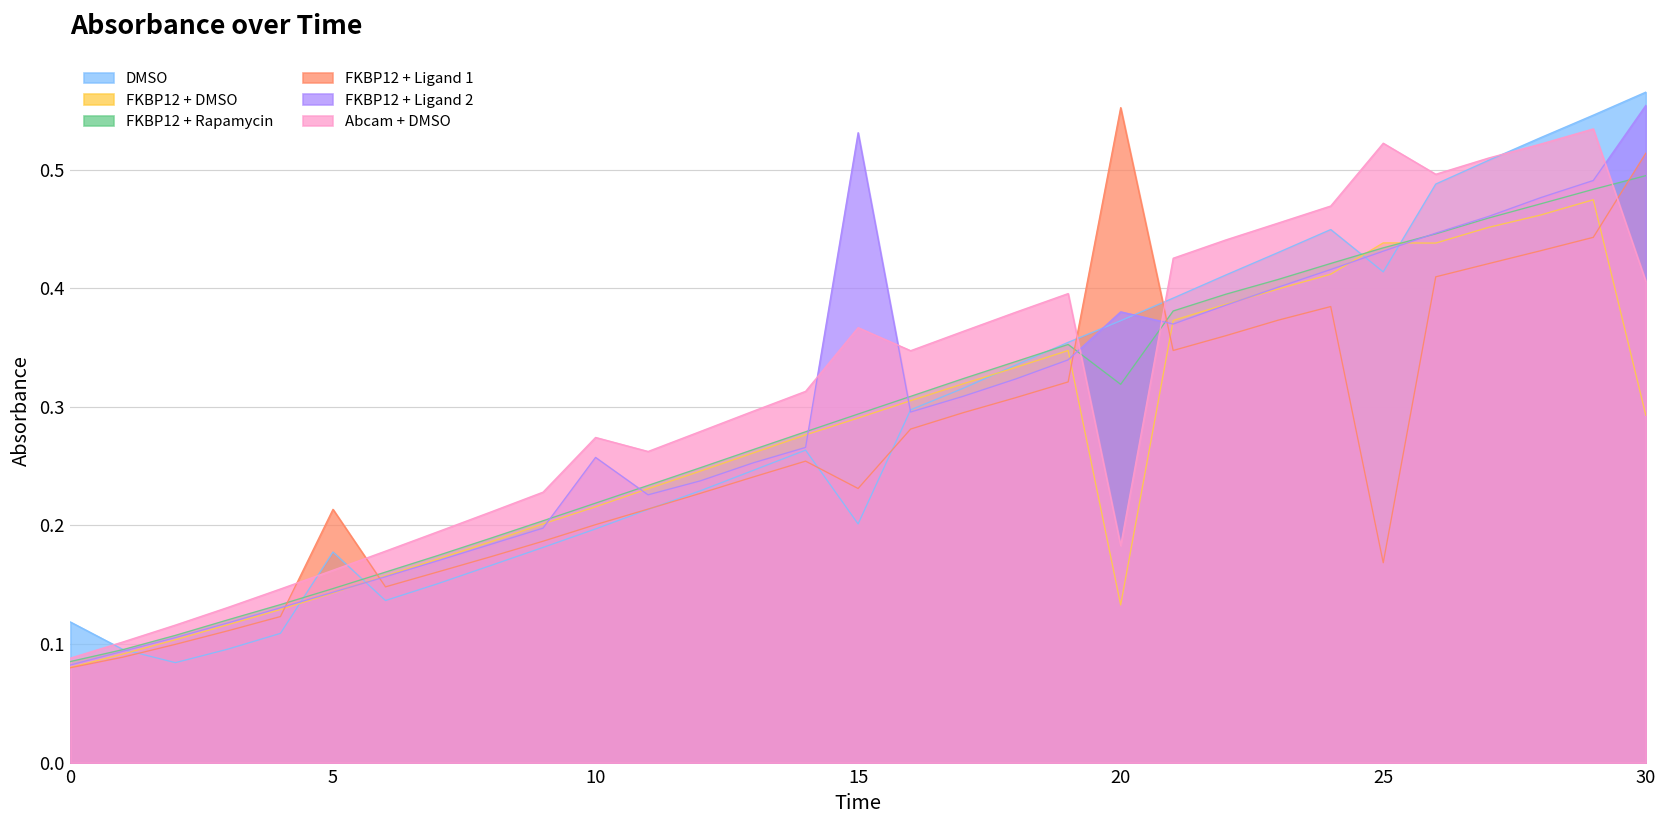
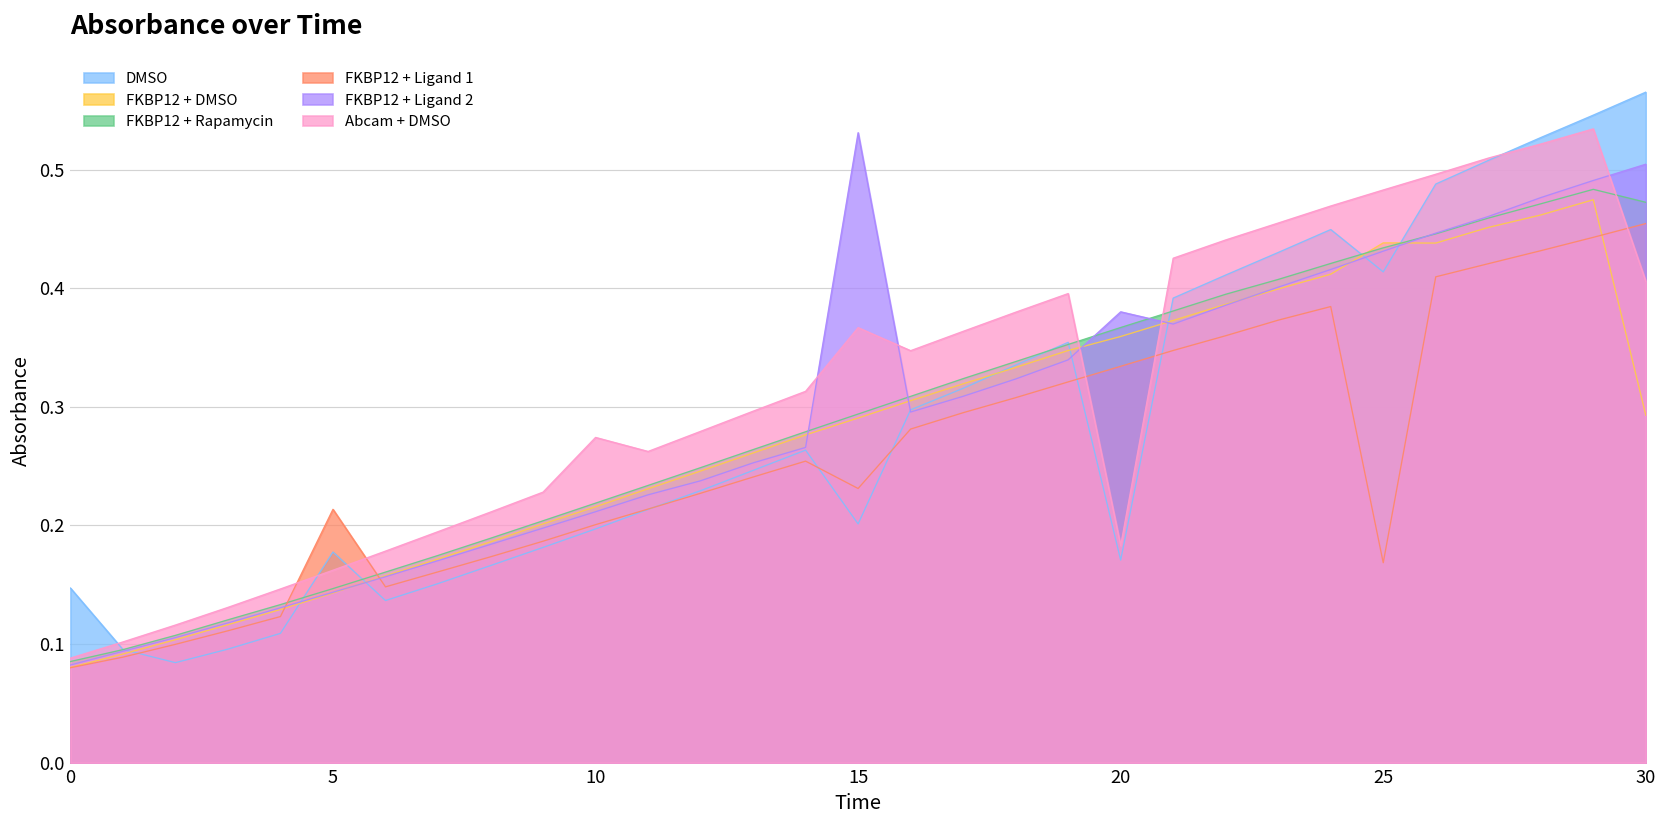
  {
    "DMSO": {
-     "0": 0.12,
+     "0": 0.15,
      "5": 0.18,
      "10": 0.20,
      "15": 0.20,
-     "20": 0.37,
+     "20": 0.17,
      "25": 0.41,
      "30": 0.57
    },
    "FKBP12 + DMSO": {
      "10": 0.22,
      "15": 0.29,
-     "20": 0.13,
+     "20": 0.36,
      "25": 0.44,
      "30": 0.29
    },
    "FKBP12 + Rapamycin": {
      "0": 0.09,
      "5": 0.15,
      "10": 0.22,
      "15": 0.29,
-     "20": 0.32,
+     "20": 0.37,
      "25": 0.43,
-     "30": 0.49
+     "30": 0.47
    },
    "FKBP12 + Ligand 1": {
      "5": 0.21,
      "10": 0.20,
      "15": 0.23,
-     "20": 0.55,
+     "20": 0.33,
      "25": 0.17,
-     "30": 0.51
+     "30": 0.45
    },
    "FKBP12 + Ligand 2": {
-     "10": 0.26,
+     "10": 0.21,
      "15": 0.53,
      "20": 0.38,
      "25": 0.43,
-     "30": 0.55
+     "30": 0.50
    },
    "Abcam + DMSO": {
      "0": 0.09,
      "5": 0.16,
      "10": 0.27,
      "15": 0.37,
      "20": 0.18,
-     "25": 0.52,
+     "25": 0.48,
      "30": 0.41
    }
  }
